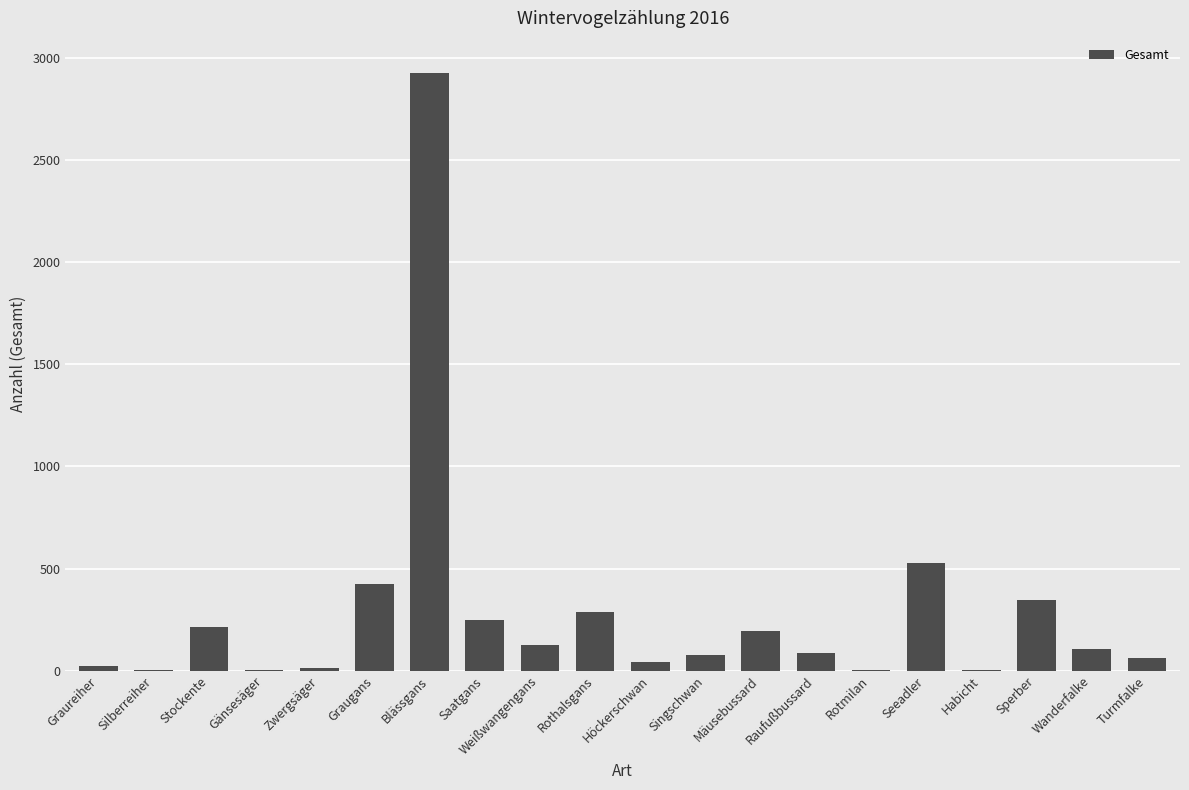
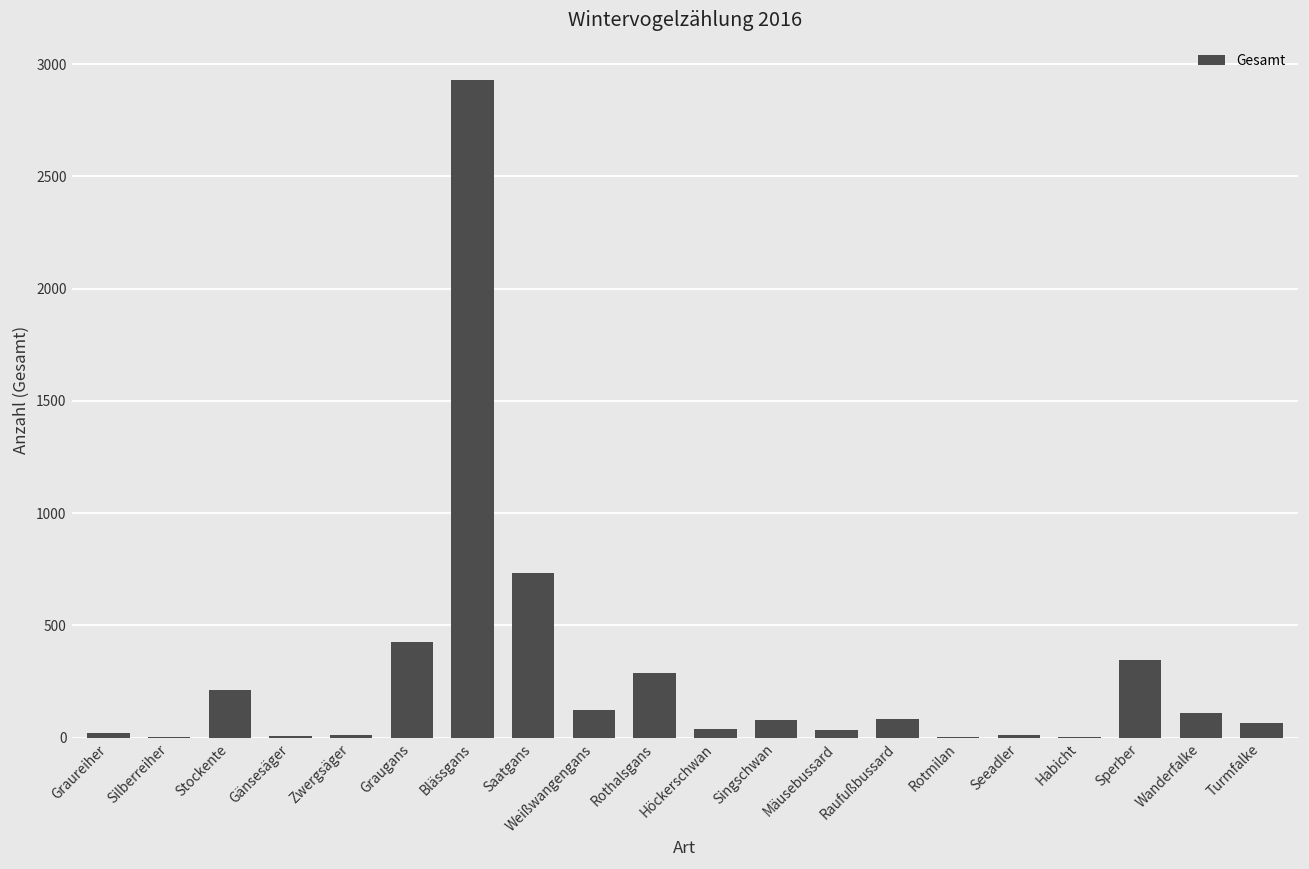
  {
    "Graureiher": 20,
    "Stockente": 210,
    "Graugans": 430,
    "Blässgans": 2930,
-   "Saatgans": 250,
+   "Saatgans": 740,
    "Weißwangengans": 120,
    "Rothalsgans": 290,
    "Höckerschwan": 40,
    "Singschwan": 80,
-   "Mäusebussard": 190,
+   "Mäusebussard": 30,
    "Raufußbussard": 90,
-   "Seeadler": 530,
+   "Seeadler": 10,
    "Sperber": 350,
    "Wanderfalke": 110,
    "Turmfalke": 60
  }
